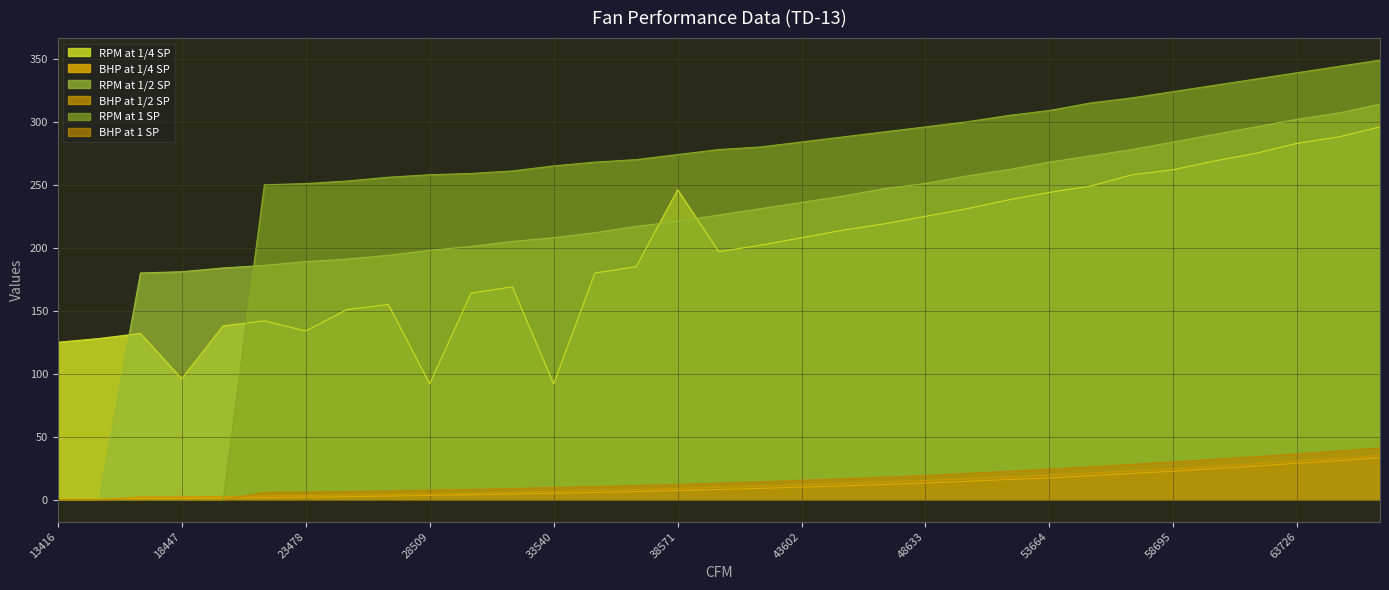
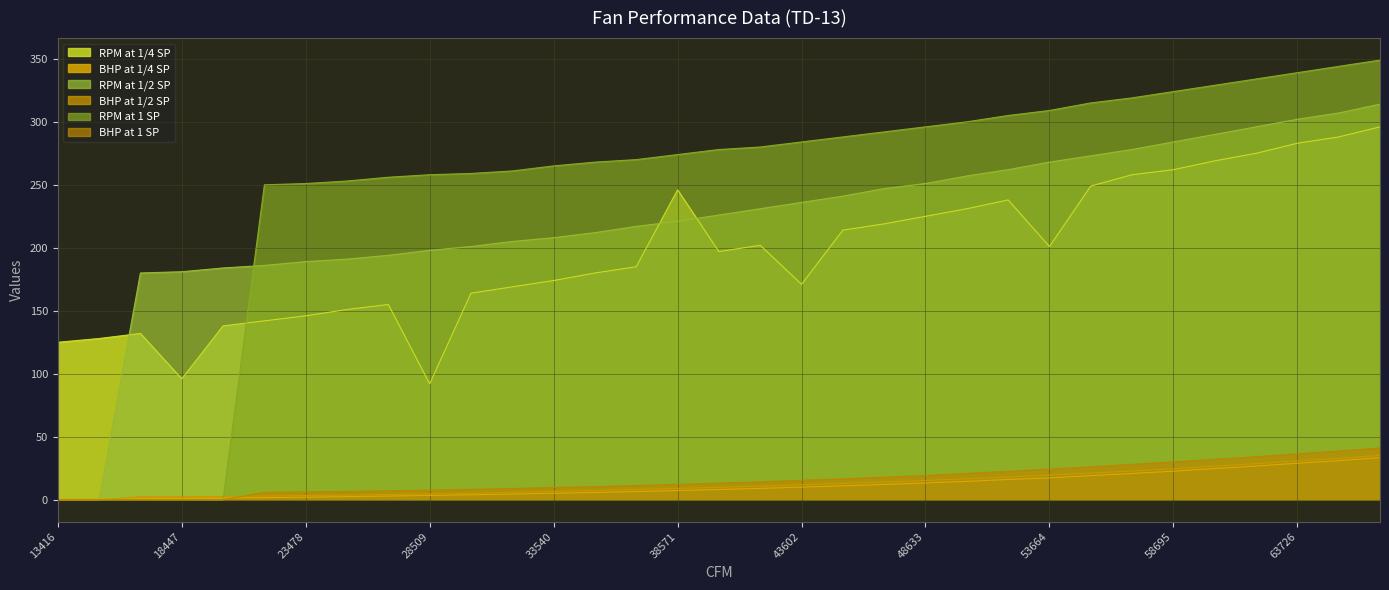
  {
    "RPM at 1/4 SP": {
      "13416": 125,
      "18447": 96,
-     "23478": 134,
+     "23478": 146,
      "28509": 92,
-     "33540": 92,
+     "33540": 174,
      "38571": 246,
-     "43602": 208,
+     "43602": 171,
      "48633": 225,
-     "53664": 244,
+     "53664": 201,
      "58695": 262,
      "63726": 283
    }
  }
